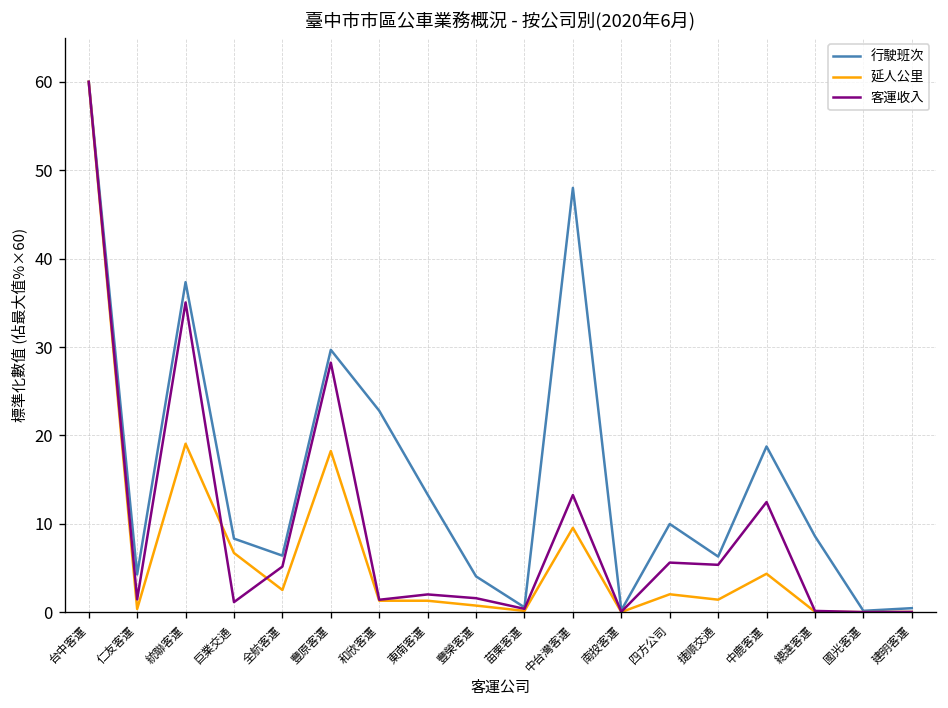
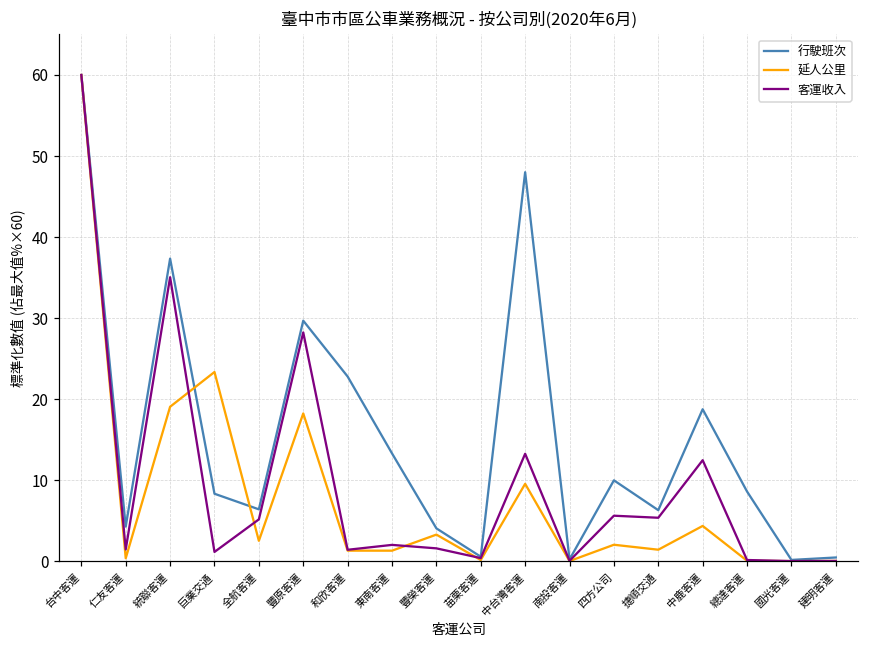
  {
    "行駛班次": {
      "仁友客運": 4,
      "統聯客運": 37,
      "巨業交通": 8,
      "全航客運": 6,
      "豐原客運": 30,
      "和欣客運": 23,
      "東南客運": 13,
      "豐榮客運": 4,
      "中台灣客運": 48,
      "四方公司": 10,
      "捷順交通": 6,
      "中鹿客運": 19,
      "總達客運": 9,
      "建明客運": 0
    },
    "延人公里": {
      "仁友客運": 0,
      "統聯客運": 19,
-     "巨業交通": 7,
+     "巨業交通": 23,
      "全航客運": 3,
      "豐原客運": 18,
      "東南客運": 1,
-     "豐榮客運": 1,
+     "豐榮客運": 3,
      "中台灣客運": 10,
      "四方公司": 2,
      "捷順交通": 1,
      "中鹿客運": 4
    },
    "客運收入": {
      "仁友客運": 1,
      "統聯客運": 35,
      "巨業交通": 1,
      "全航客運": 5,
      "豐原客運": 28,
      "東南客運": 2,
      "豐榮客運": 2,
      "中台灣客運": 13,
      "四方公司": 6,
      "捷順交通": 5,
      "中鹿客運": 12
    }
  }
